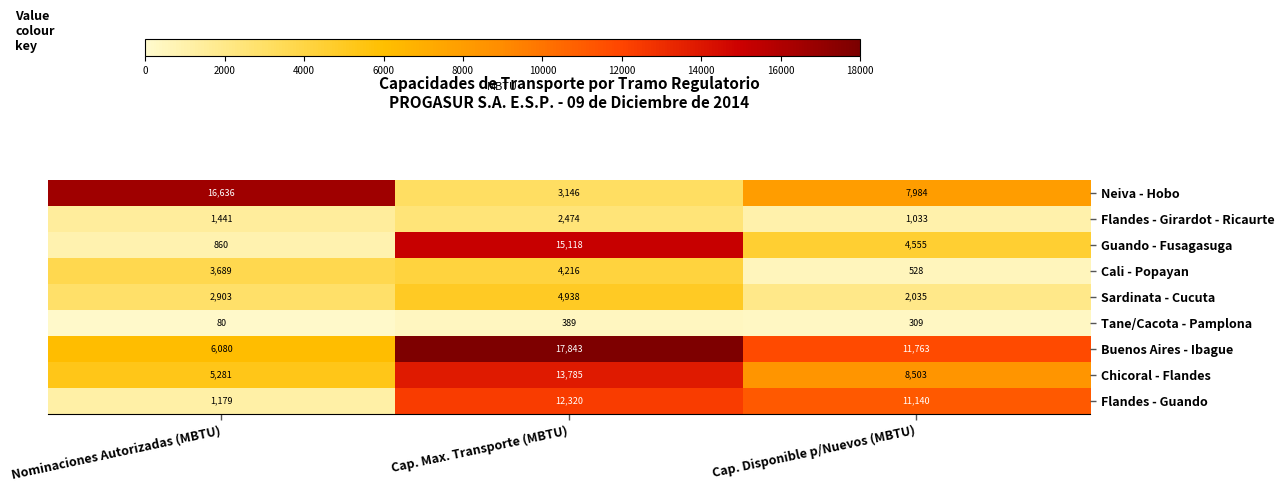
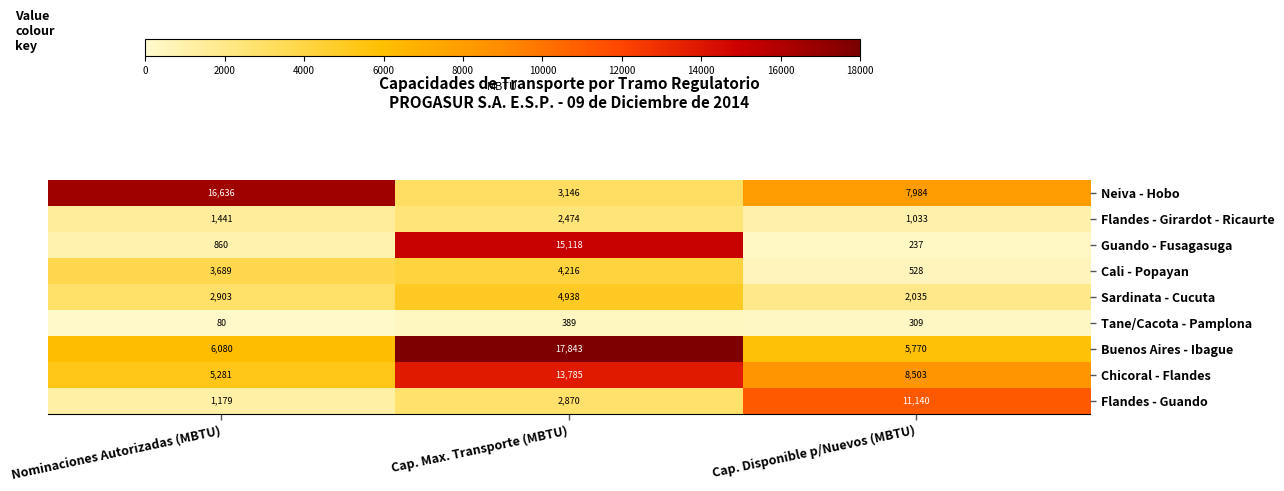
  {
    "Neiva - Hobo": {
      "Nominaciones Autorizadas (MBTU)": "16,636",
      "Cap. Max. Transporte (MBTU)": "3,146",
      "Cap. Disponible p/Nuevos (MBTU)": "7,984"
    },
    "Flandes - Girardot - Ricaurte": {
      "Nominaciones Autorizadas (MBTU)": "1,441",
      "Cap. Max. Transporte (MBTU)": "2,474",
      "Cap. Disponible p/Nuevos (MBTU)": "1,033"
    },
    "Guando - Fusagasuga": {
      "Nominaciones Autorizadas (MBTU)": "860",
      "Cap. Max. Transporte (MBTU)": "15,118",
-     "Cap. Disponible p/Nuevos (MBTU)": "4,555"
+     "Cap. Disponible p/Nuevos (MBTU)": "237"
    },
    "Cali - Popayan": {
      "Nominaciones Autorizadas (MBTU)": "3,689",
      "Cap. Max. Transporte (MBTU)": "4,216",
      "Cap. Disponible p/Nuevos (MBTU)": "528"
    },
    "Sardinata - Cucuta": {
      "Nominaciones Autorizadas (MBTU)": "2,903",
      "Cap. Max. Transporte (MBTU)": "4,938",
      "Cap. Disponible p/Nuevos (MBTU)": "2,035"
    },
    "Tane/Cacota - Pamplona": {
      "Nominaciones Autorizadas (MBTU)": "80",
      "Cap. Max. Transporte (MBTU)": "389",
      "Cap. Disponible p/Nuevos (MBTU)": "309"
    },
    "Buenos Aires - Ibague": {
      "Nominaciones Autorizadas (MBTU)": "6,080",
      "Cap. Max. Transporte (MBTU)": "17,843",
-     "Cap. Disponible p/Nuevos (MBTU)": "11,763"
+     "Cap. Disponible p/Nuevos (MBTU)": "5,770"
    },
    "Chicoral - Flandes": {
      "Nominaciones Autorizadas (MBTU)": "5,281",
      "Cap. Max. Transporte (MBTU)": "13,785",
      "Cap. Disponible p/Nuevos (MBTU)": "8,503"
    },
    "Flandes - Guando": {
      "Nominaciones Autorizadas (MBTU)": "1,179",
-     "Cap. Max. Transporte (MBTU)": "12,320",
+     "Cap. Max. Transporte (MBTU)": "2,870",
      "Cap. Disponible p/Nuevos (MBTU)": "11,140"
    }
  }
